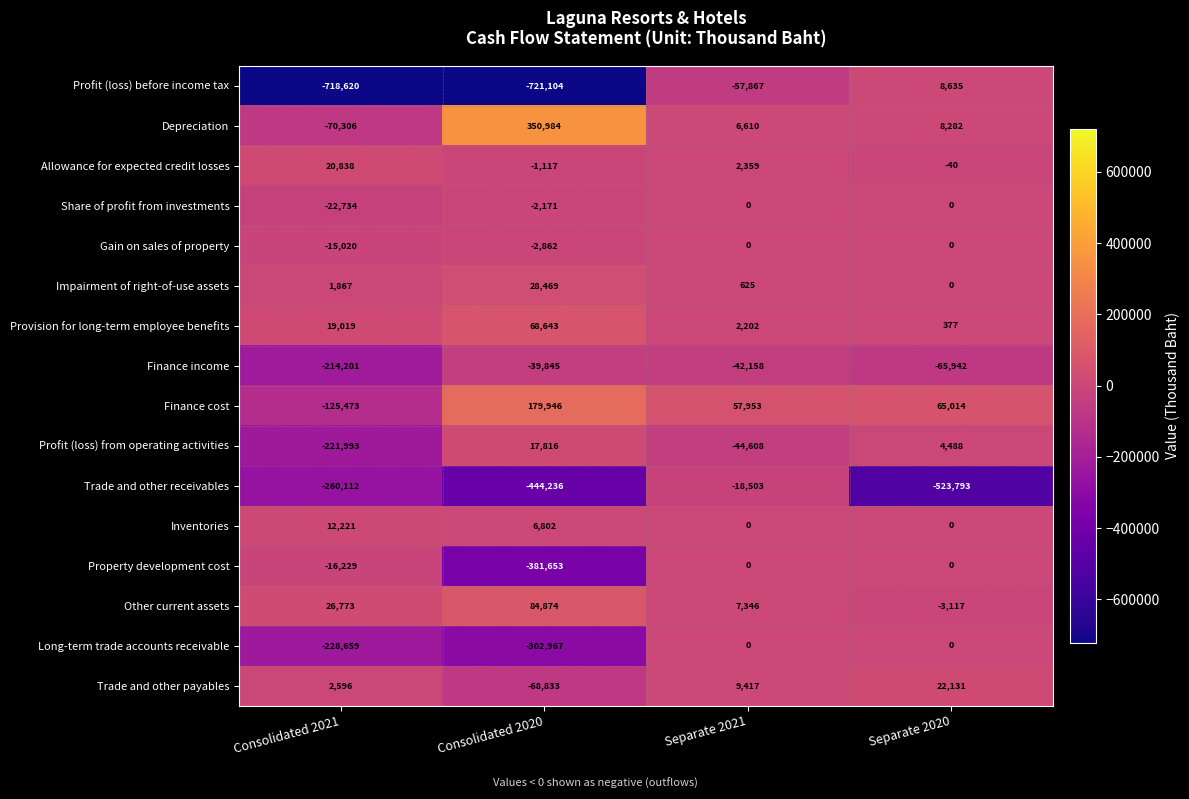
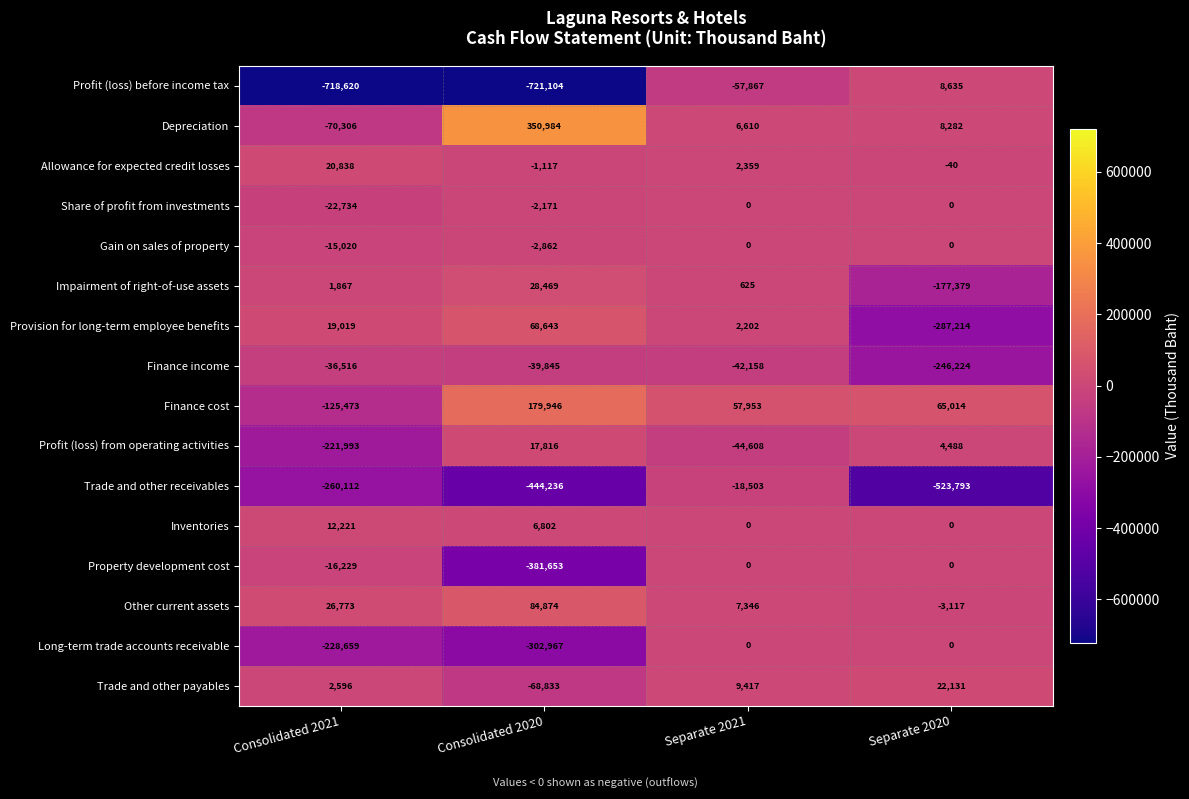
  {
    "Profit (loss) before income tax": {
      "Consolidated 2021": "-718,620",
      "Consolidated 2020": "-721,104",
      "Separate 2021": "-57,867",
      "Separate 2020": "8,635"
    },
    "Depreciation": {
      "Consolidated 2021": "-70,306",
      "Consolidated 2020": "350,984",
      "Separate 2021": "6,610",
      "Separate 2020": "8,282"
    },
    "Allowance for expected credit losses": {
      "Consolidated 2021": "20,838",
      "Consolidated 2020": "-1,117",
      "Separate 2021": "2,359",
      "Separate 2020": "-40"
    },
    "Share of profit from investments": {
      "Consolidated 2021": "-22,734",
      "Consolidated 2020": "-2,171",
      "Separate 2021": "0",
      "Separate 2020": "0"
    },
    "Gain on sales of property": {
      "Consolidated 2021": "-15,020",
      "Consolidated 2020": "-2,862",
      "Separate 2021": "0",
      "Separate 2020": "0"
    },
    "Impairment of right-of-use assets": {
      "Consolidated 2021": "1,867",
      "Consolidated 2020": "28,469",
      "Separate 2021": "625",
-     "Separate 2020": "0"
+     "Separate 2020": "-177,379"
    },
    "Provision for long-term employee benefits": {
      "Consolidated 2021": "19,019",
      "Consolidated 2020": "68,643",
      "Separate 2021": "2,202",
-     "Separate 2020": "377"
+     "Separate 2020": "-287,214"
    },
    "Finance income": {
-     "Consolidated 2021": "-214,201",
+     "Consolidated 2021": "-36,516",
      "Consolidated 2020": "-39,845",
      "Separate 2021": "-42,158",
-     "Separate 2020": "-65,942"
+     "Separate 2020": "-246,224"
    },
    "Finance cost": {
      "Consolidated 2021": "-125,473",
      "Consolidated 2020": "179,946",
      "Separate 2021": "57,953",
      "Separate 2020": "65,014"
    },
    "Profit (loss) from operating activities": {
      "Consolidated 2021": "-221,993",
      "Consolidated 2020": "17,816",
      "Separate 2021": "-44,608",
      "Separate 2020": "4,488"
    },
    "Trade and other receivables": {
      "Consolidated 2021": "-260,112",
      "Consolidated 2020": "-444,236",
      "Separate 2021": "-18,503",
      "Separate 2020": "-523,793"
    },
    "Inventories": {
      "Consolidated 2021": "12,221",
      "Consolidated 2020": "6,802",
      "Separate 2021": "0",
      "Separate 2020": "0"
    },
    "Property development cost": {
      "Consolidated 2021": "-16,229",
      "Consolidated 2020": "-381,653",
      "Separate 2021": "0",
      "Separate 2020": "0"
    },
    "Other current assets": {
      "Consolidated 2021": "26,773",
      "Consolidated 2020": "84,874",
      "Separate 2021": "7,346",
      "Separate 2020": "-3,117"
    },
    "Long-term trade accounts receivable": {
      "Consolidated 2021": "-228,659",
      "Consolidated 2020": "-302,967",
      "Separate 2021": "0",
      "Separate 2020": "0"
    },
    "Trade and other payables": {
      "Consolidated 2021": "2,596",
      "Consolidated 2020": "-68,833",
      "Separate 2021": "9,417",
      "Separate 2020": "22,131"
    }
  }
